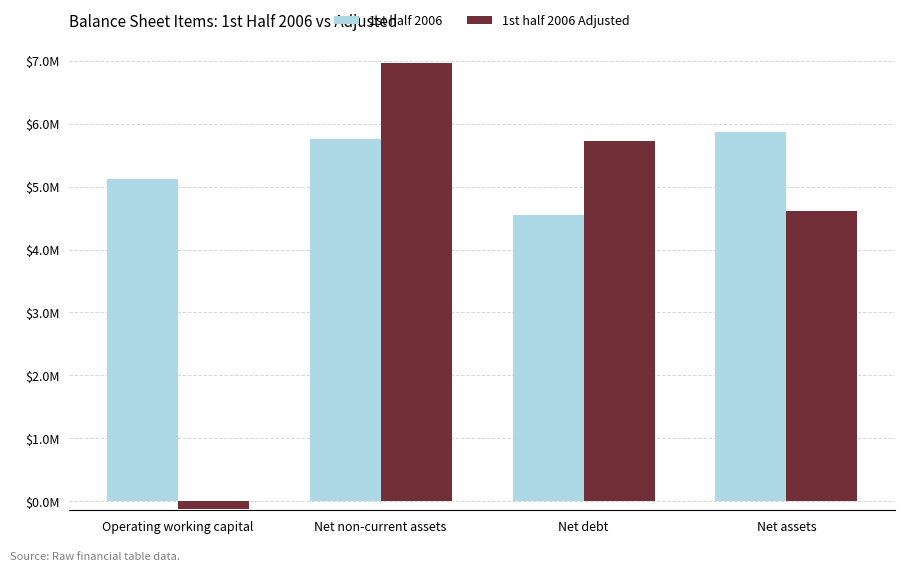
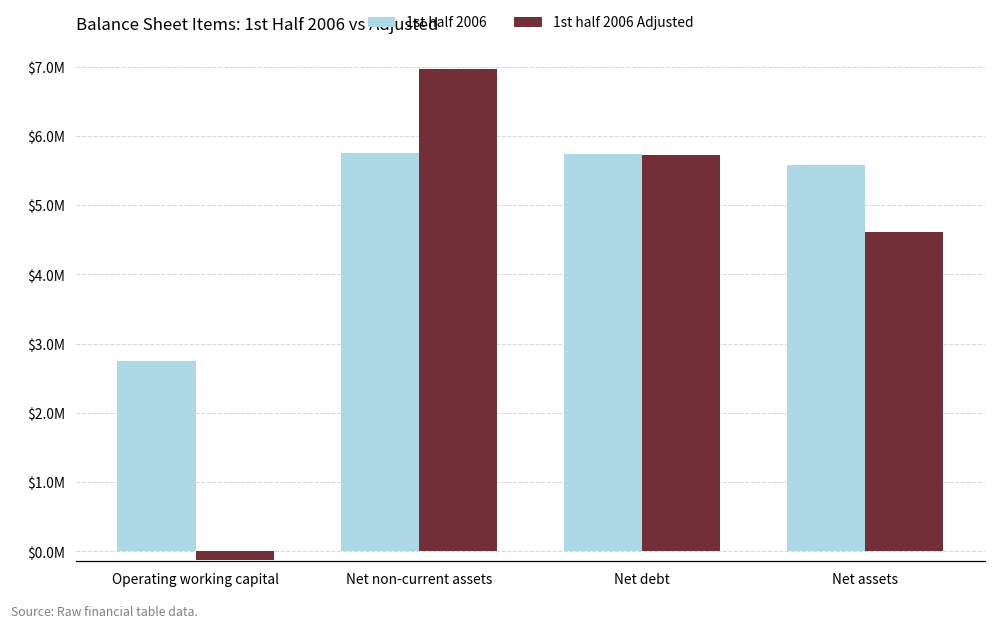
  {
    "1st half 2006": {
-     "Operating working capital": "$5100000",
+     "Operating working capital": "$2700000",
      "Net non-current assets": "$5800000",
-     "Net debt": "$4600000",
-     "Net assets": "$5900000"
+     "Net debt": "$5700000",
+     "Net assets": "$5600000"
    },
    "1st half 2006 Adjusted": {
      "Operating working capital": "$-100000",
      "Net non-current assets": "$7000000",
      "Net debt": "$5700000",
      "Net assets": "$4600000"
    }
  }
